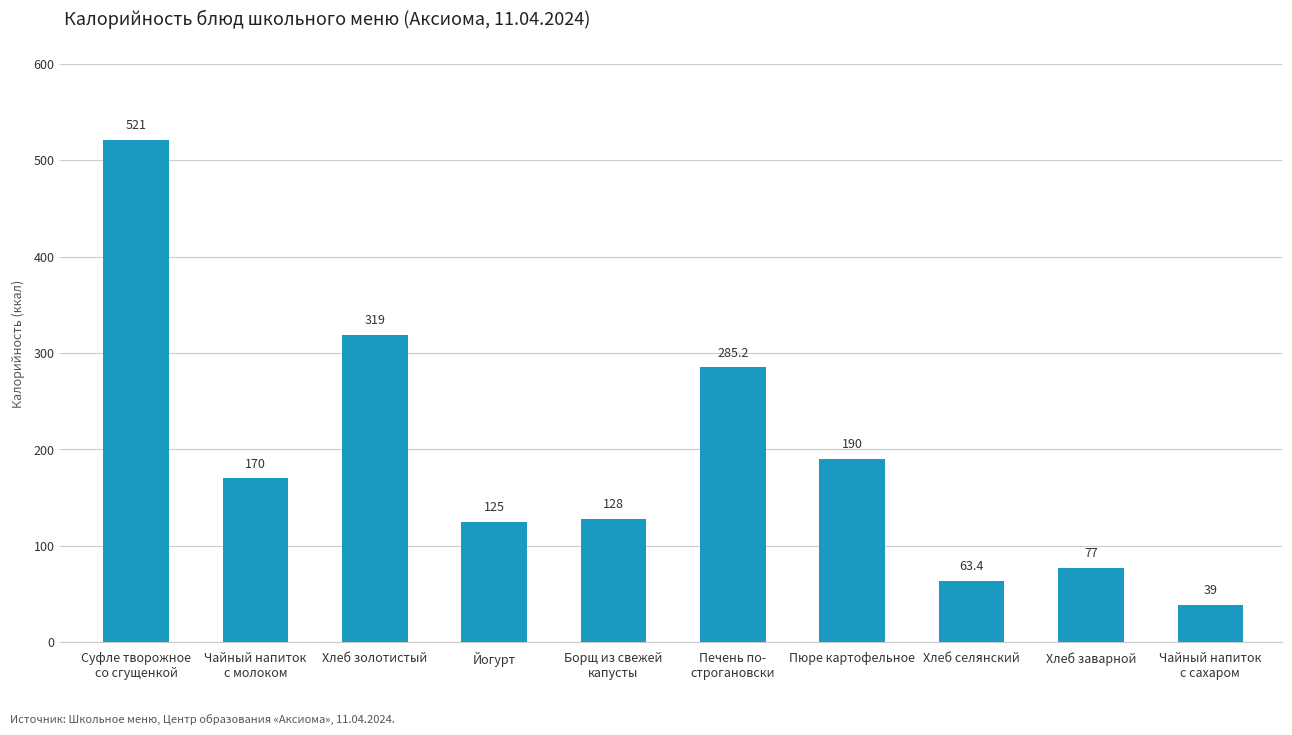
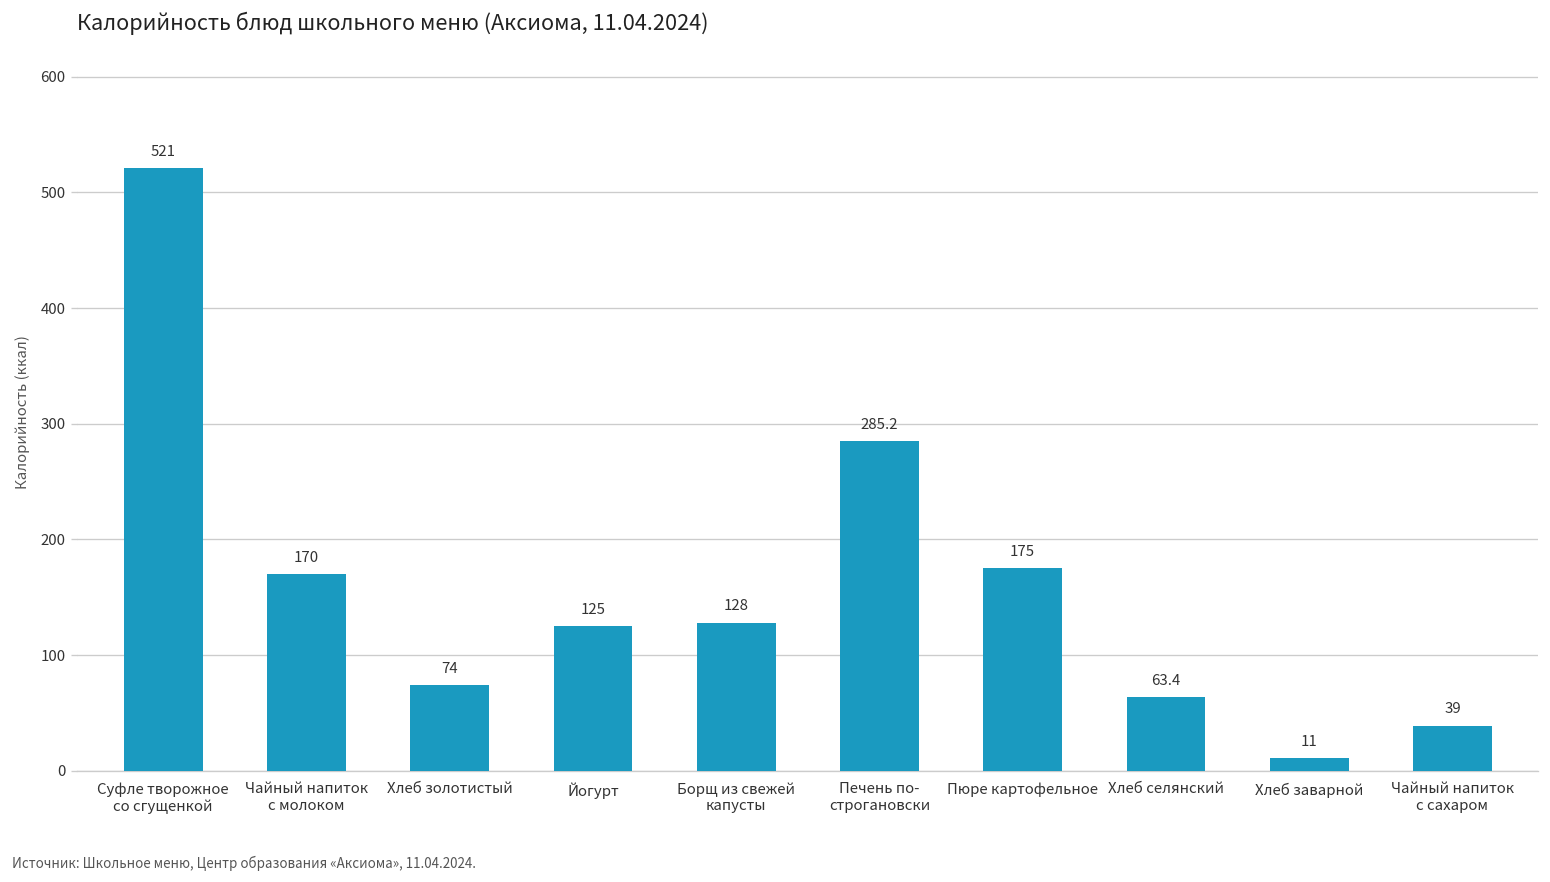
  {
    "Суфле творожное со сгущенкой": 521,
    "Чайный напиток с молоком": 170,
-   "Хлеб золотистый": 319,
+   "Хлеб золотистый": 74,
    "Йогурт": 125,
    "Борщ из свежей капусты": 128,
    "Печень по- строгановски": 285.2,
-   "Пюре картофельное": 190,
+   "Пюре картофельное": 175,
    "Хлеб селянский": 63.4,
-   "Хлеб заварной": 77,
+   "Хлеб заварной": 11,
    "Чайный напиток с сахаром": 39
  }
